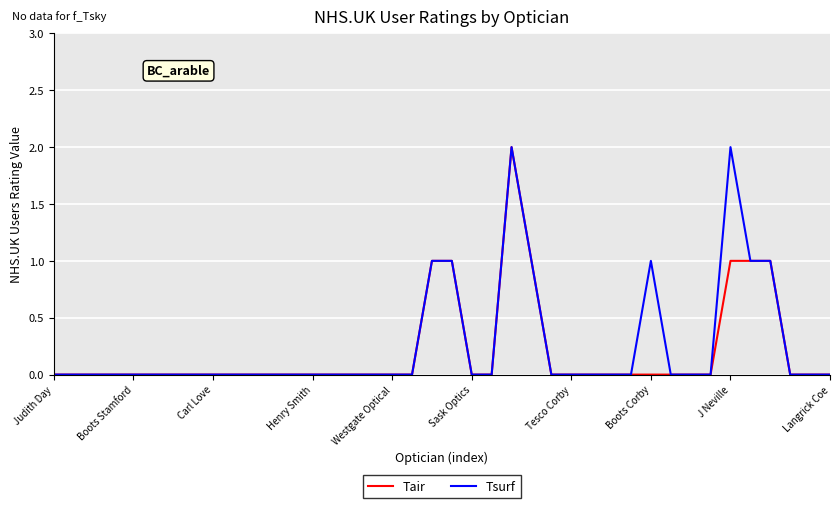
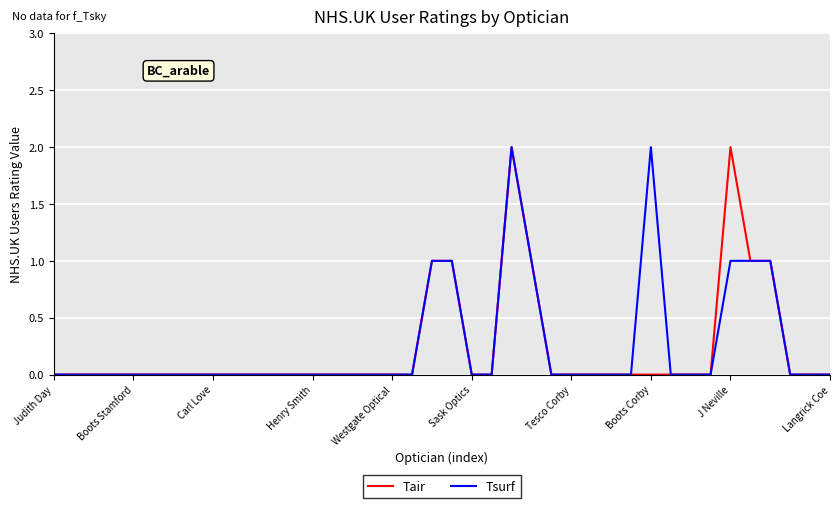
  {
    "Tair": {
      "Boots Corby": 0,
-     "J Neville": 1
+     "J Neville": 2
    },
    "Tsurf": {
-     "Boots Corby": 1,
-     "J Neville": 2
+     "Boots Corby": 2,
+     "J Neville": 1
    }
  }
